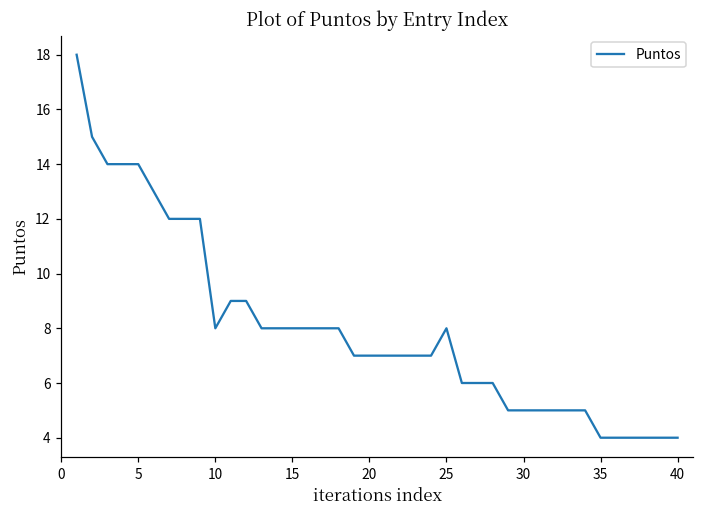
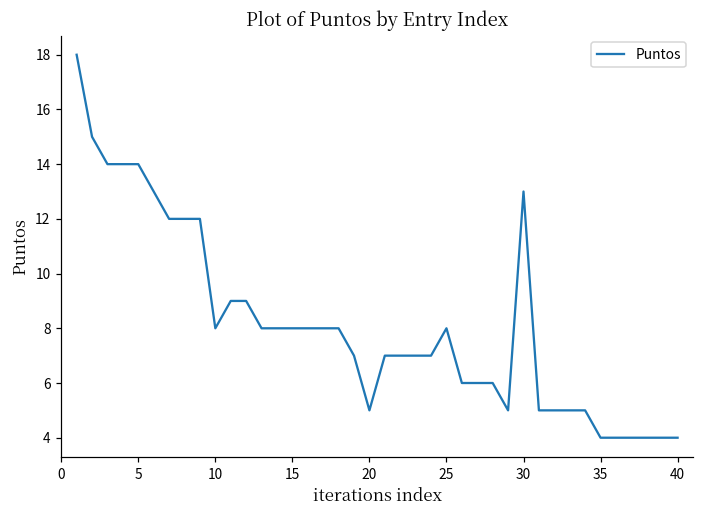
  {
    "5": 14,
    "10": 8,
    "15": 8,
-   "20": 7,
+   "20": 5,
    "25": 8,
-   "30": 5,
+   "30": 13,
    "35": 4,
    "40": 4
  }
